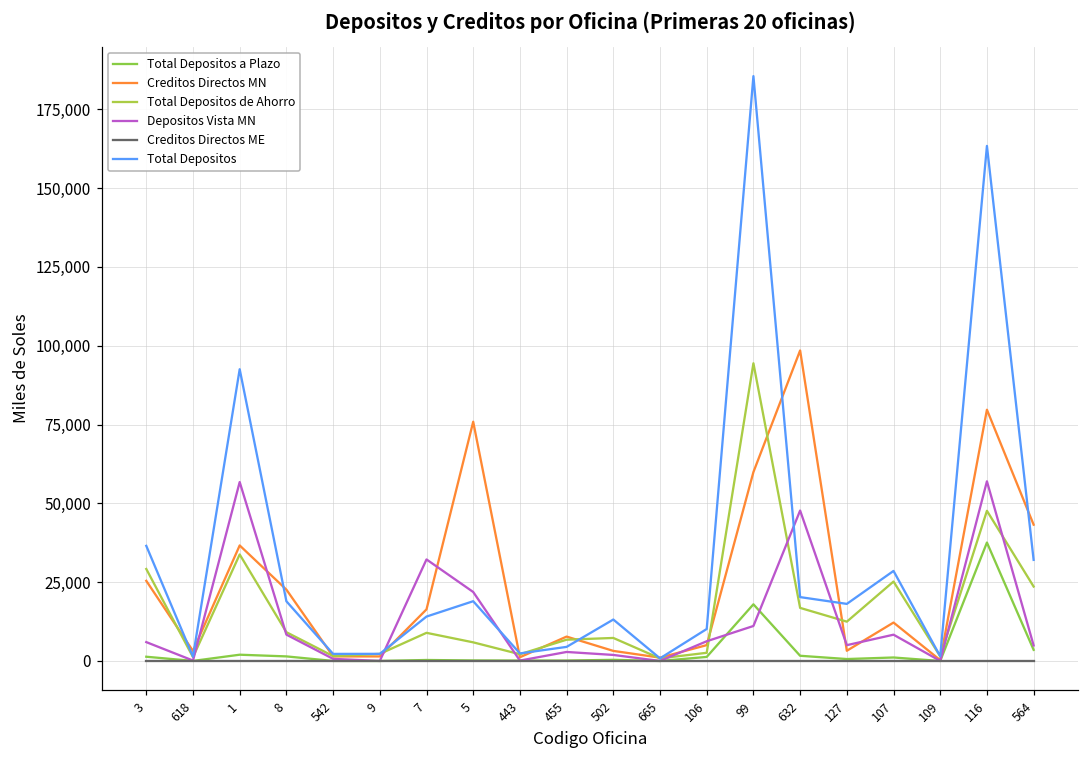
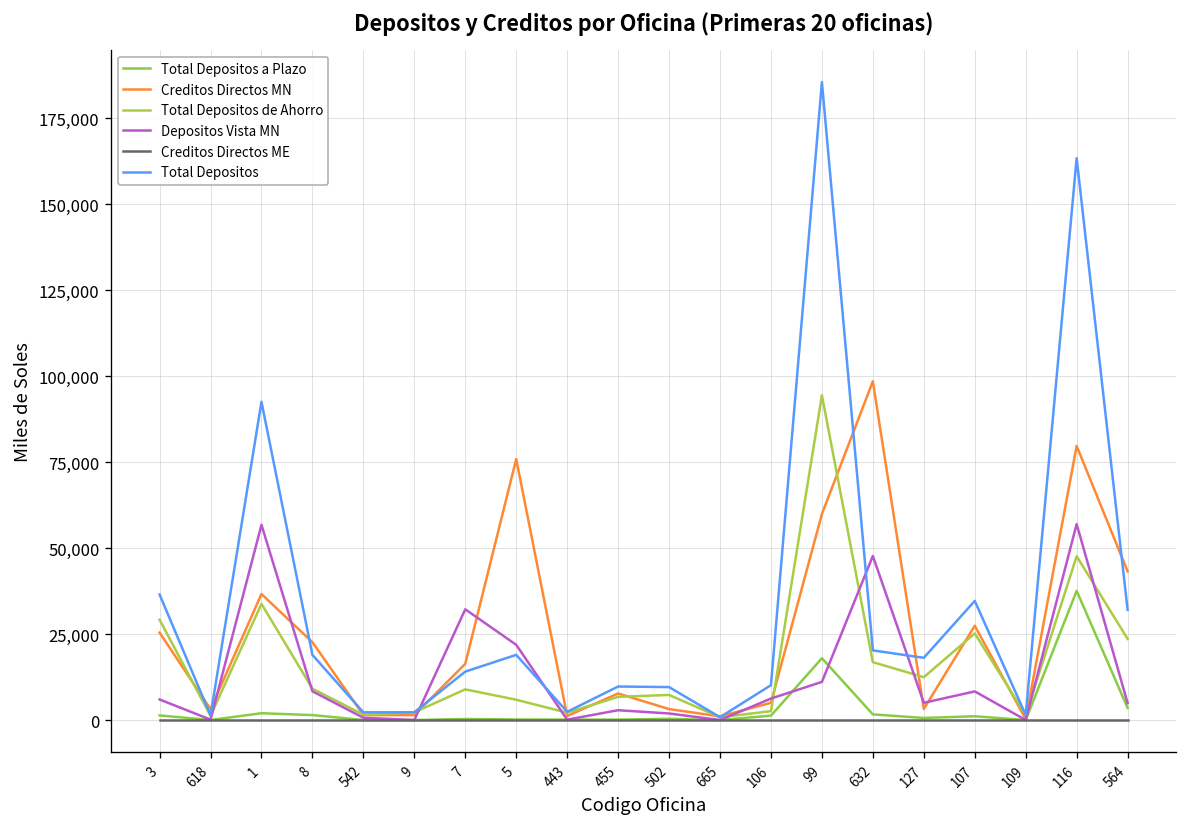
  {
    "Creditos Directos MN": {
      "3": "25,000",
      "618": "3,000",
      "1": "37,000",
      "8": "23,000",
      "7": "16,000",
      "5": "76,000",
      "443": "1,000",
      "455": "8,000",
      "502": "3,000",
      "106": "5,000",
      "99": "60,000",
      "632": "98,000",
      "127": "3,000",
-     "107": "12,000",
+     "107": "27,000",
      "116": "80,000",
      "564": "43,000"
    },
    "Depositos Vista MN": {
      "3": "6,000",
      "1": "57,000",
      "7": "32,000",
      "5": "22,000",
      "455": "3,000",
      "502": "2,000",
      "106": "6,000",
      "99": "11,000",
      "632": "48,000",
      "127": "5,000",
      "107": "8,000",
      "116": "57,000",
      "564": "5,000"
    },
    "Creditos Directos ME": {
      "3": "0",
      "1": "0",
      "8": "0",
      "106": "0",
      "99": "0",
      "632": "0",
      "107": "0",
      "116": "0",
      "564": "0"
    },
    "Total Depositos": {
      "3": "37,000",
      "1": "93,000",
      "8": "19,000",
      "7": "14,000",
      "5": "19,000",
-     "455": "4,000",
-     "502": "13,000",
+     "455": "10,000",
+     "502": "10,000",
      "106": "10,000",
      "99": "185,000",
      "632": "20,000",
      "127": "18,000",
-     "107": "29,000",
+     "107": "35,000",
      "116": "163,000",
      "564": "32,000"
    }
  }
